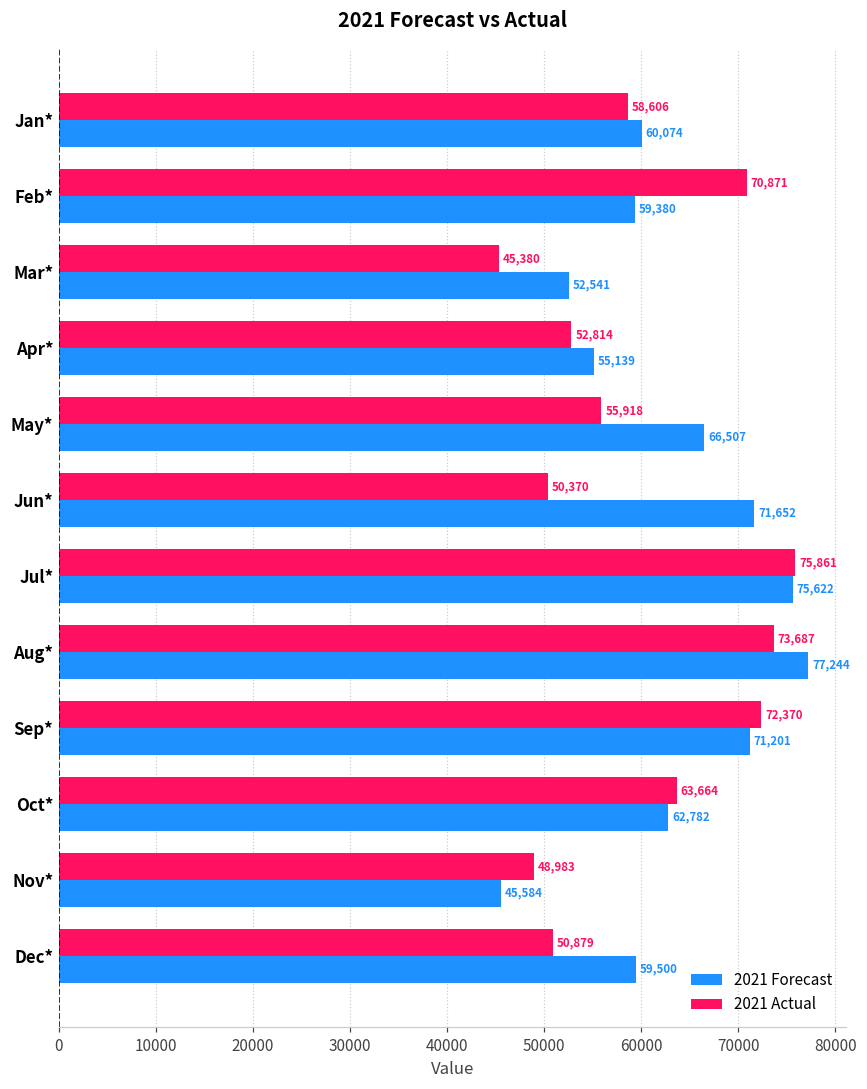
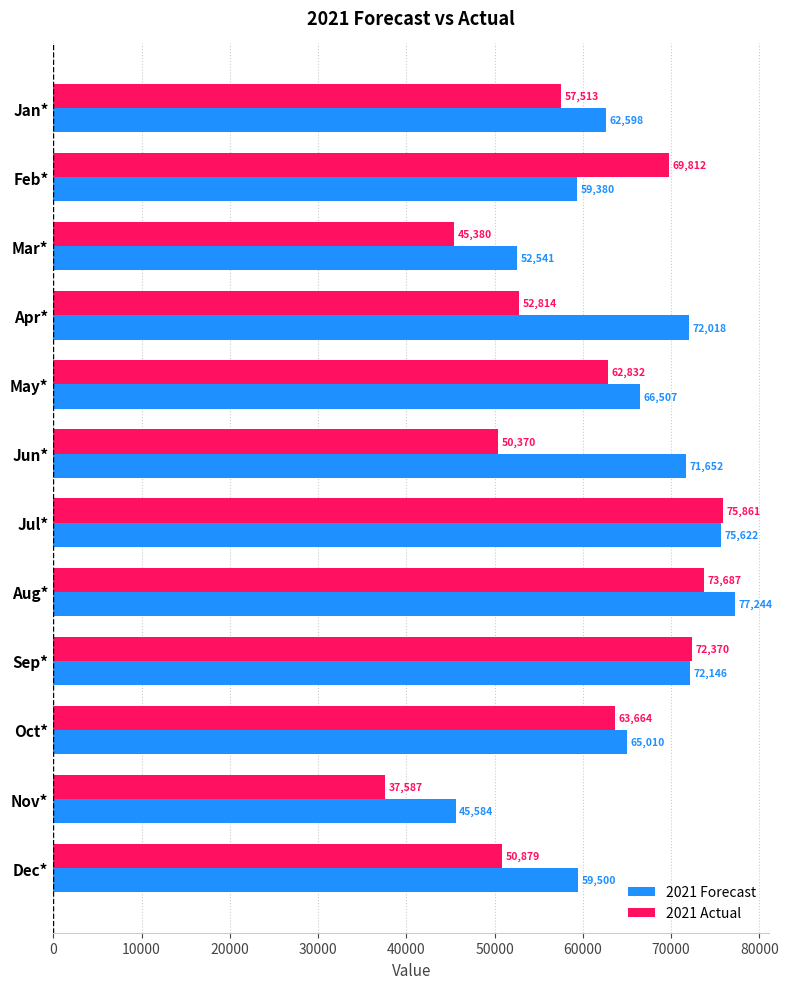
  {
    "2021 Forecast": {
-     "Jan*": "60,074",
+     "Jan*": "62,598",
      "Feb*": "59,380",
      "Mar*": "52,541",
-     "Apr*": "55,139",
+     "Apr*": "72,018",
      "May*": "66,507",
      "Jun*": "71,652",
      "Jul*": "75,622",
      "Aug*": "77,244",
-     "Sep*": "71,201",
-     "Oct*": "62,782",
+     "Sep*": "72,146",
+     "Oct*": "65,010",
      "Nov*": "45,584",
      "Dec*": "59,500"
    },
    "2021 Actual": {
-     "Jan*": "58,606",
-     "Feb*": "70,871",
+     "Jan*": "57,513",
+     "Feb*": "69,812",
      "Mar*": "45,380",
      "Apr*": "52,814",
-     "May*": "55,918",
+     "May*": "62,832",
      "Jun*": "50,370",
      "Jul*": "75,861",
      "Aug*": "73,687",
      "Sep*": "72,370",
      "Oct*": "63,664",
-     "Nov*": "48,983",
+     "Nov*": "37,587",
      "Dec*": "50,879"
    }
  }
